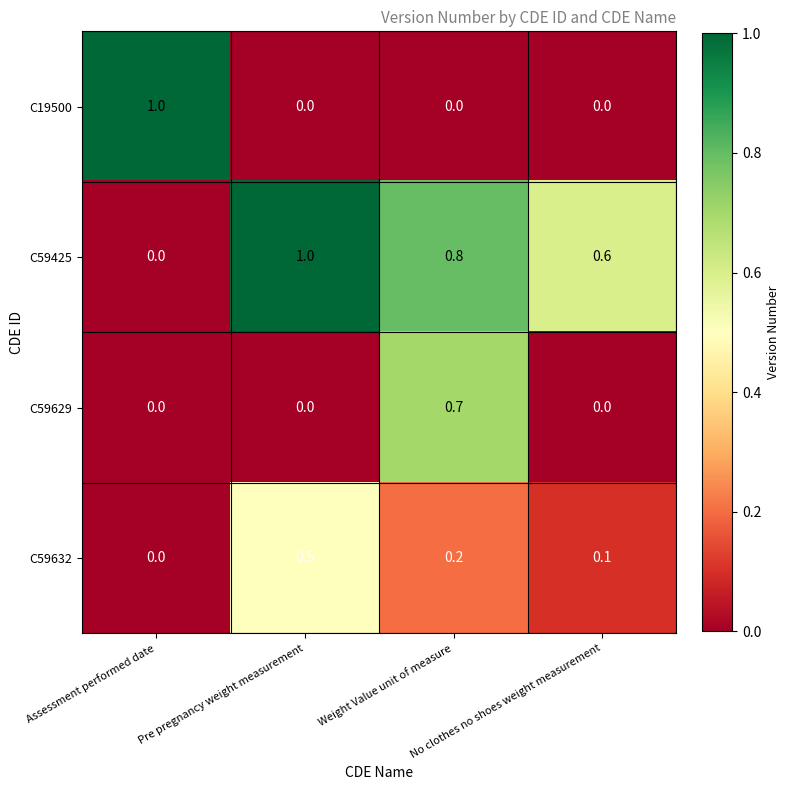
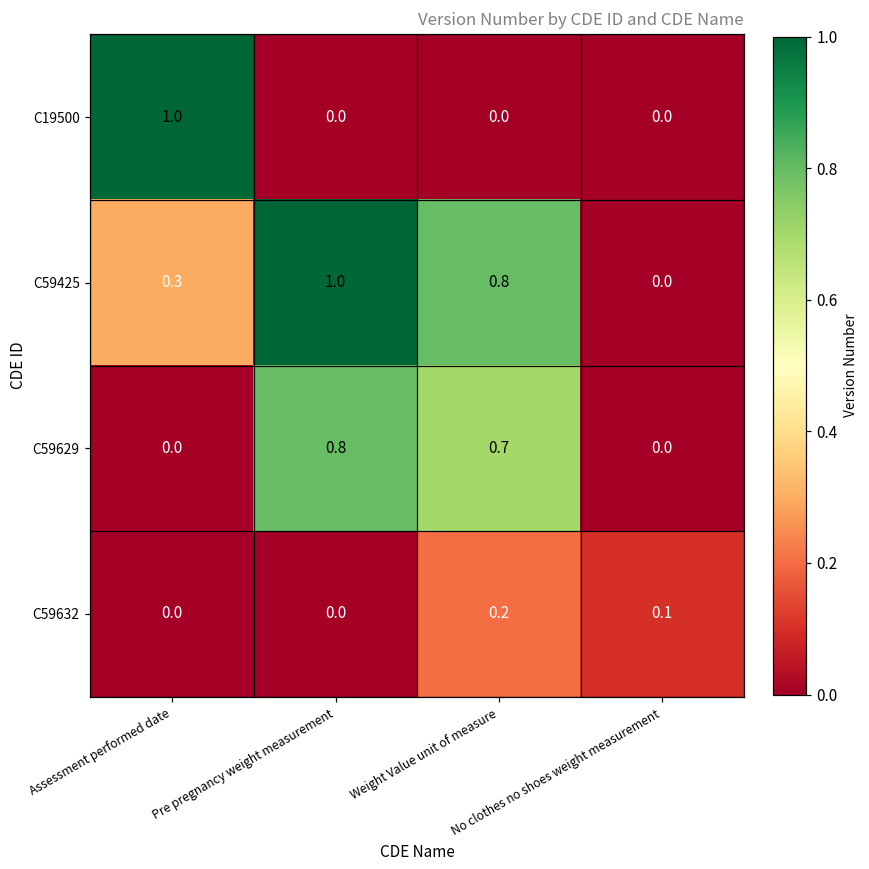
  {
    "C19500": {
      "Assessment performed date": 1.0,
      "Pre pregnancy weight measurement": 0.0,
      "Weight Value unit of measure": 0.0,
      "No clothes no shoes weight measurement": 0.0
    },
    "C59425": {
-     "Assessment performed date": 0.0,
+     "Assessment performed date": 0.3,
      "Pre pregnancy weight measurement": 1.0,
      "Weight Value unit of measure": 0.8,
-     "No clothes no shoes weight measurement": 0.6
+     "No clothes no shoes weight measurement": 0.0
    },
    "C59629": {
      "Assessment performed date": 0.0,
-     "Pre pregnancy weight measurement": 0.0,
+     "Pre pregnancy weight measurement": 0.8,
      "Weight Value unit of measure": 0.7,
      "No clothes no shoes weight measurement": 0.0
    },
    "C59632": {
      "Assessment performed date": 0.0,
-     "Pre pregnancy weight measurement": 0.5,
+     "Pre pregnancy weight measurement": 0.0,
      "Weight Value unit of measure": 0.2,
      "No clothes no shoes weight measurement": 0.1
    }
  }
